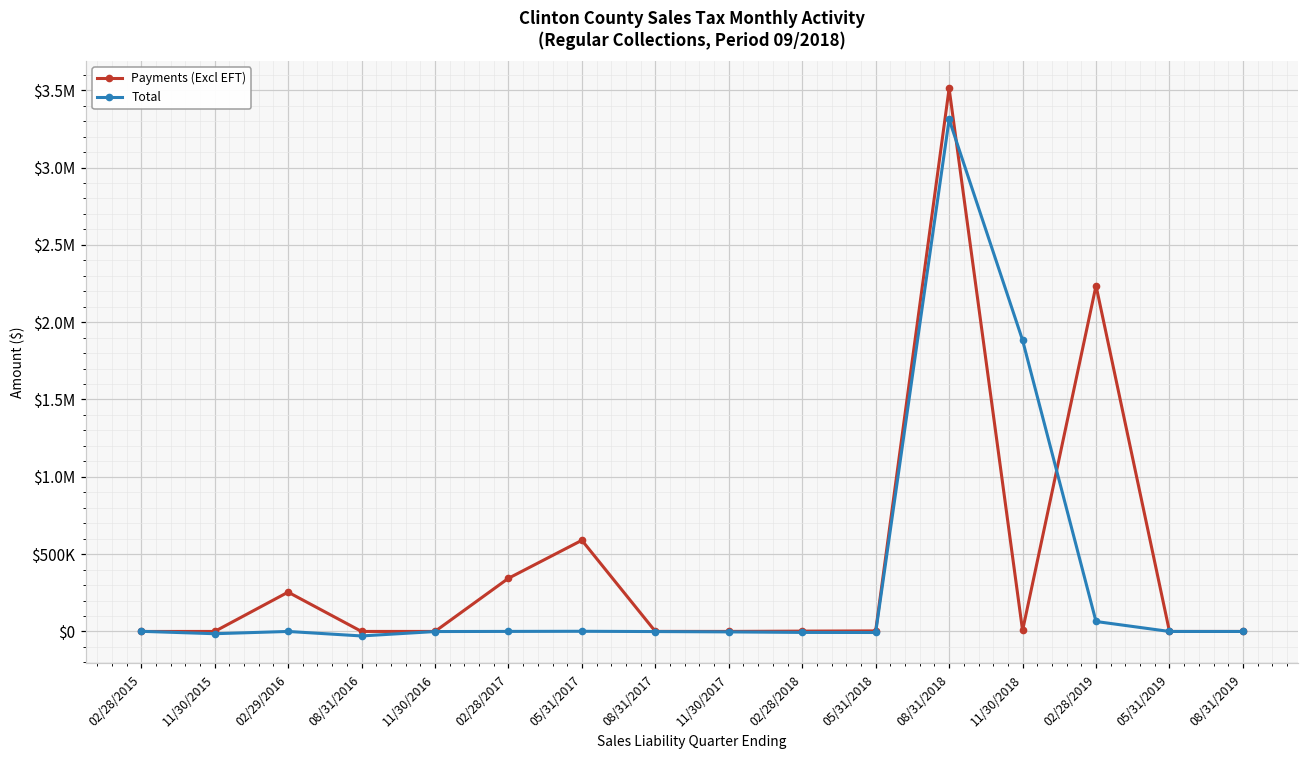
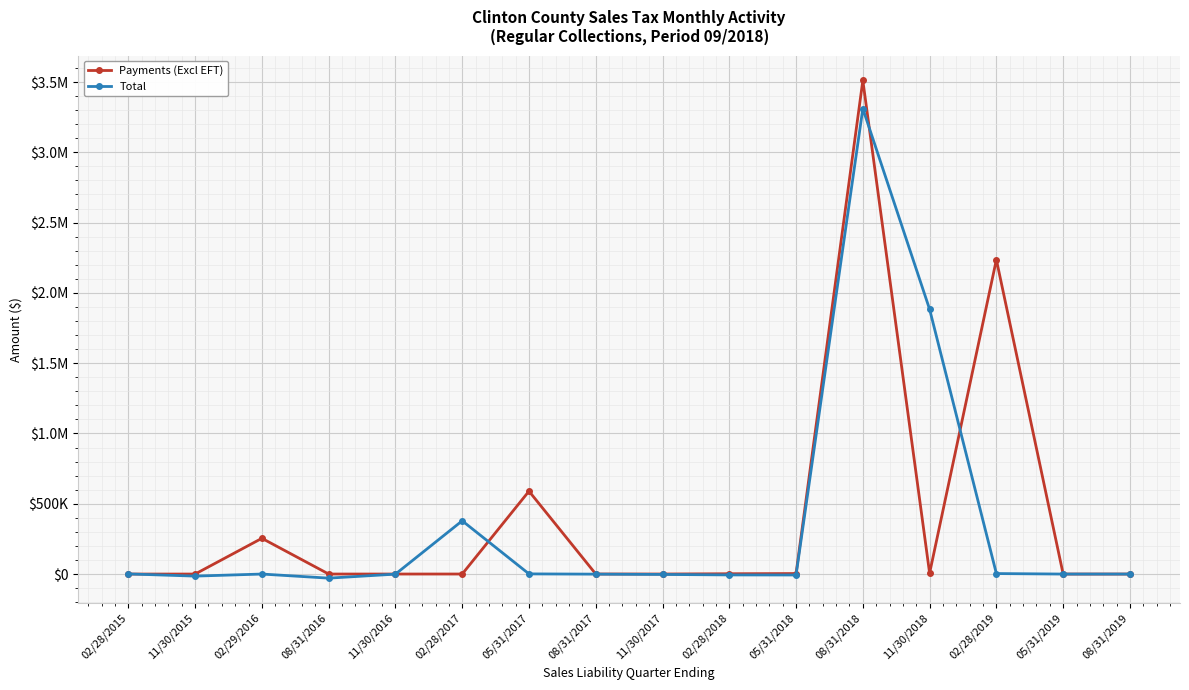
  {
    "Payments (Excl EFT)": {
      "02/29/2016": "$250000",
      "08/31/2016": "$0",
-     "02/28/2017": "$340000",
+     "02/28/2017": "$0",
      "05/31/2017": "$590000",
      "08/31/2018": "$3510000",
      "11/30/2018": "$10000",
      "02/28/2019": "$2240000"
    },
    "Total": {
      "02/29/2016": "$0",
      "08/31/2016": "$-30000",
-     "02/28/2017": "$0",
+     "02/28/2017": "$380000",
      "05/31/2017": "$0",
      "08/31/2018": "$3310000",
      "11/30/2018": "$1880000",
-     "02/28/2019": "$60000"
+     "02/28/2019": "$0"
    }
  }
